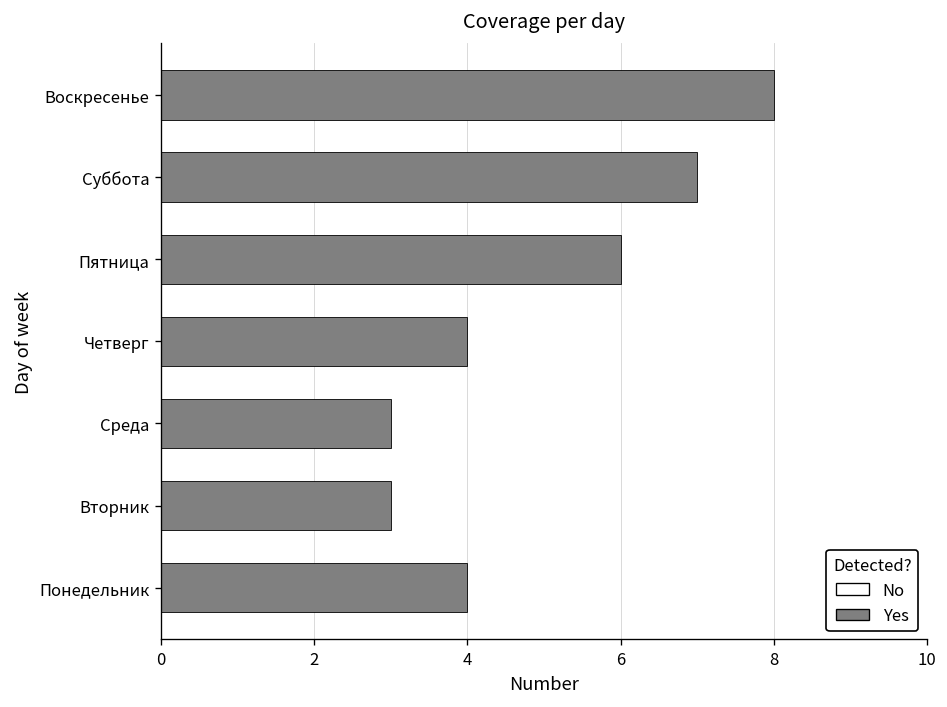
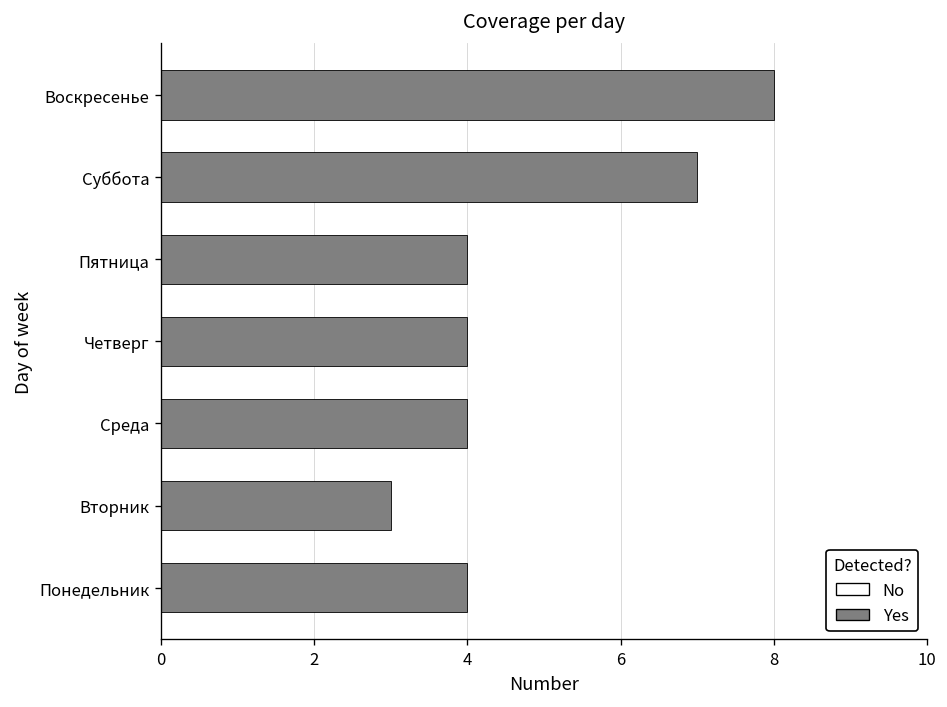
  {
    "Воскресенье": 8,
    "Суббота": 7,
-   "Пятница": 6,
+   "Пятница": 4,
    "Четверг": 4,
-   "Среда": 3,
+   "Среда": 4,
    "Вторник": 3,
    "Понедельник": 4
  }
